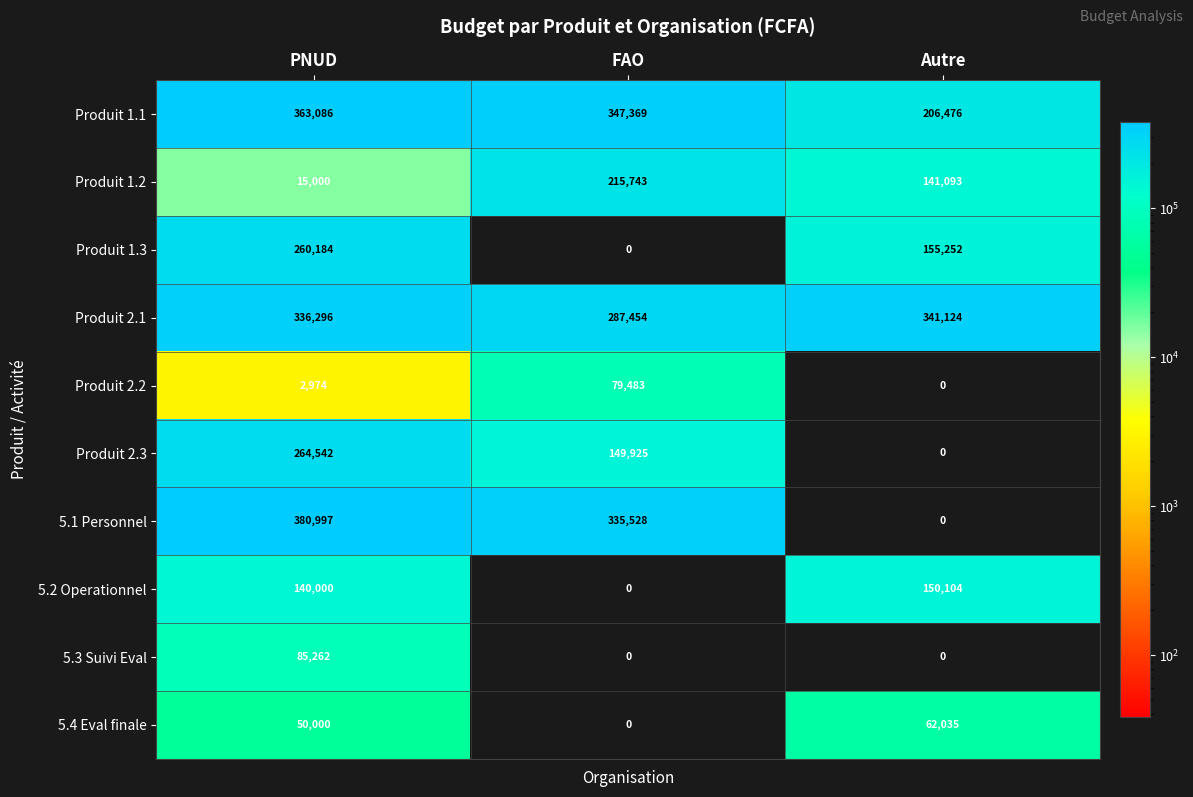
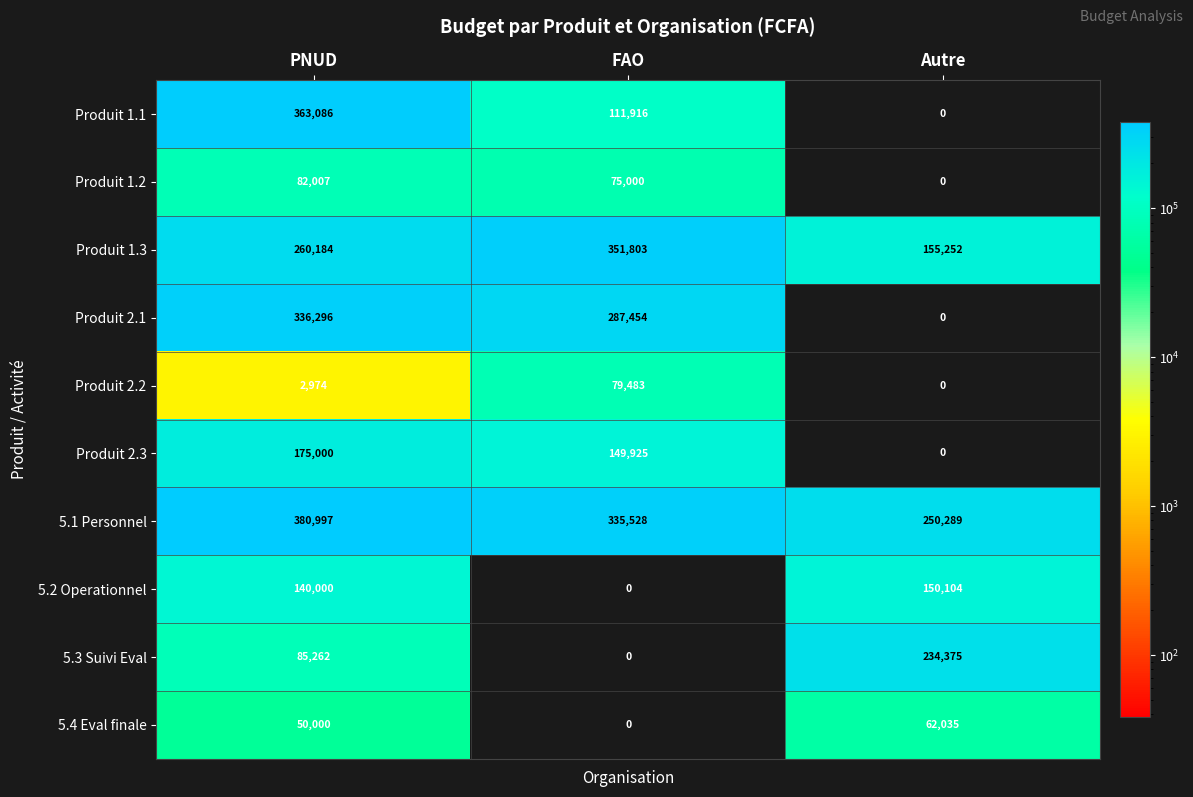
  {
    "Produit 1.1": {
      "PNUD": "363,086",
-     "FAO": "347,369",
-     "Autre": "206,476"
+     "FAO": "111,916",
+     "Autre": "0"
    },
    "Produit 1.2": {
-     "PNUD": "15,000",
-     "FAO": "215,743",
-     "Autre": "141,093"
+     "PNUD": "82,007",
+     "FAO": "75,000",
+     "Autre": "0"
    },
    "Produit 1.3": {
      "PNUD": "260,184",
-     "FAO": "0",
+     "FAO": "351,803",
      "Autre": "155,252"
    },
    "Produit 2.1": {
      "PNUD": "336,296",
      "FAO": "287,454",
-     "Autre": "341,124"
+     "Autre": "0"
    },
    "Produit 2.2": {
      "PNUD": "2,974",
      "FAO": "79,483",
      "Autre": "0"
    },
    "Produit 2.3": {
-     "PNUD": "264,542",
+     "PNUD": "175,000",
      "FAO": "149,925",
      "Autre": "0"
    },
    "5.1 Personnel": {
      "PNUD": "380,997",
      "FAO": "335,528",
-     "Autre": "0"
+     "Autre": "250,289"
    },
    "5.2 Operationnel": {
      "PNUD": "140,000",
      "FAO": "0",
      "Autre": "150,104"
    },
    "5.3 Suivi Eval": {
      "PNUD": "85,262",
      "FAO": "0",
-     "Autre": "0"
+     "Autre": "234,375"
    },
    "5.4 Eval finale": {
      "PNUD": "50,000",
      "FAO": "0",
      "Autre": "62,035"
    }
  }
